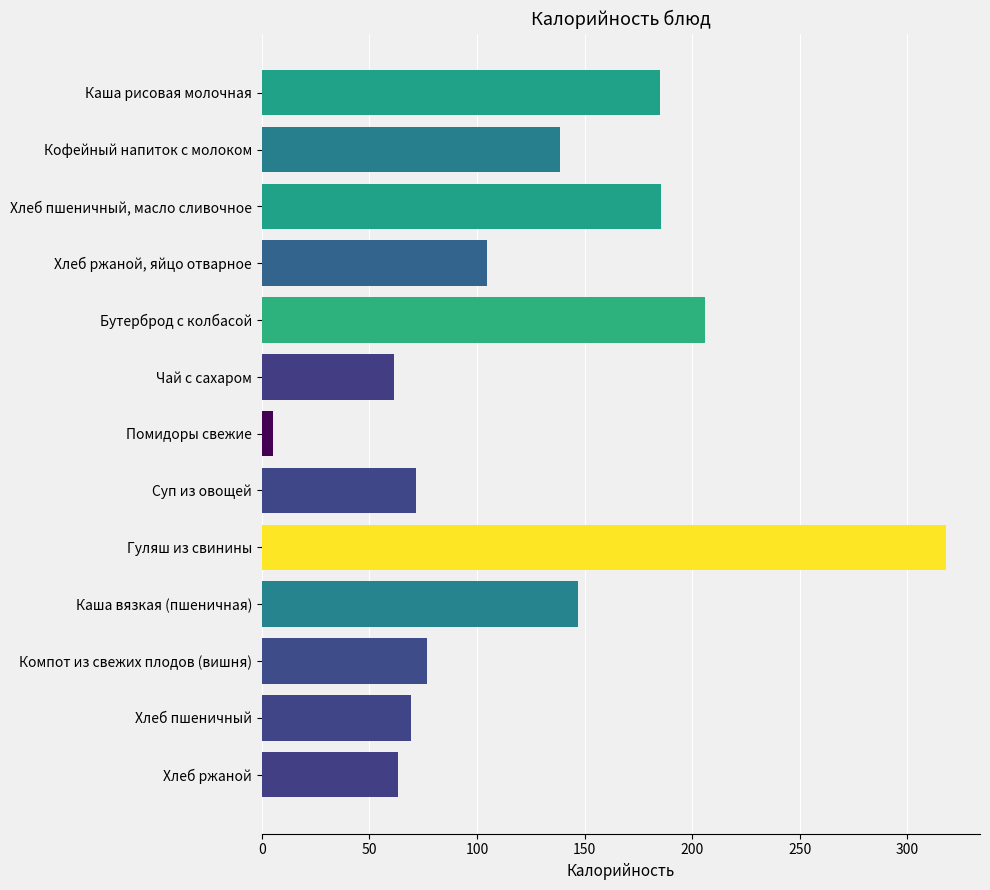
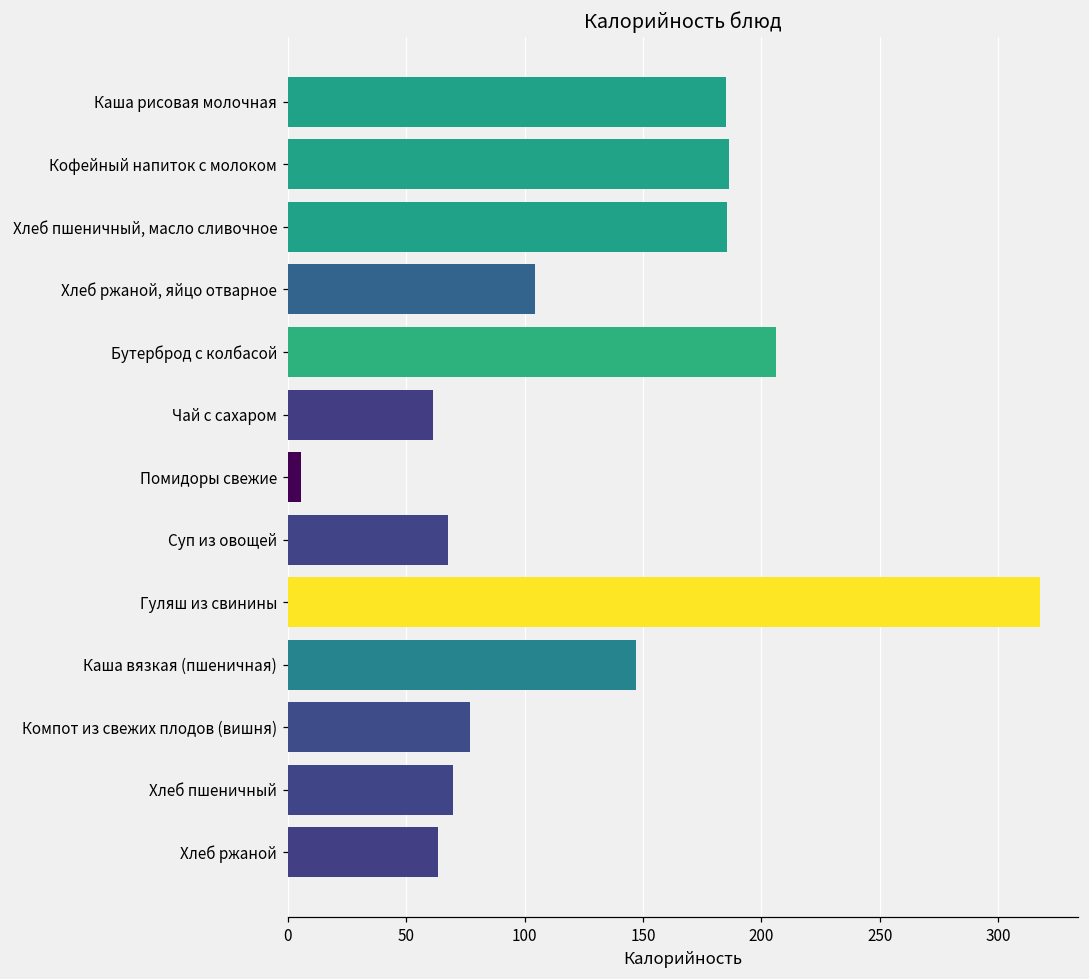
  {
    "Каша рисовая молочная": 185,
-   "Кофейный напиток с молоком": 139,
+   "Кофейный напиток с молоком": 186,
    "Хлеб пшеничный, масло сливочное": 185,
    "Хлеб ржаной, яйцо отварное": 105,
    "Бутерброд с колбасой": 206,
    "Чай с сахаром": 61,
    "Помидоры свежие": 5,
-   "Суп из овощей": 72,
+   "Суп из овощей": 68,
    "Гуляш из свинины": 318,
    "Каша вязкая (пшеничная)": 147,
    "Компот из свежих плодов (вишня)": 77,
    "Хлеб пшеничный": 70,
    "Хлеб ржаной": 63
  }
